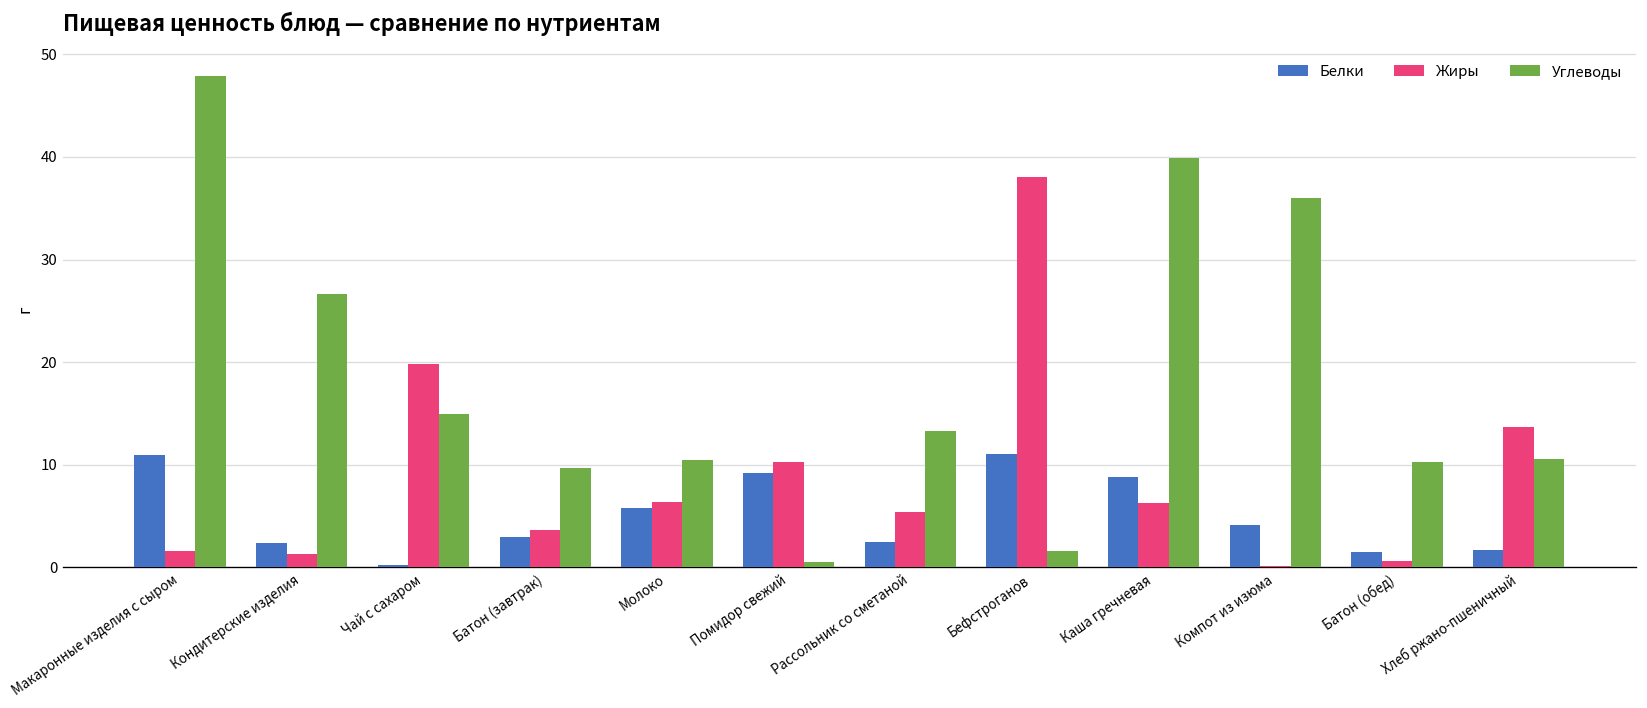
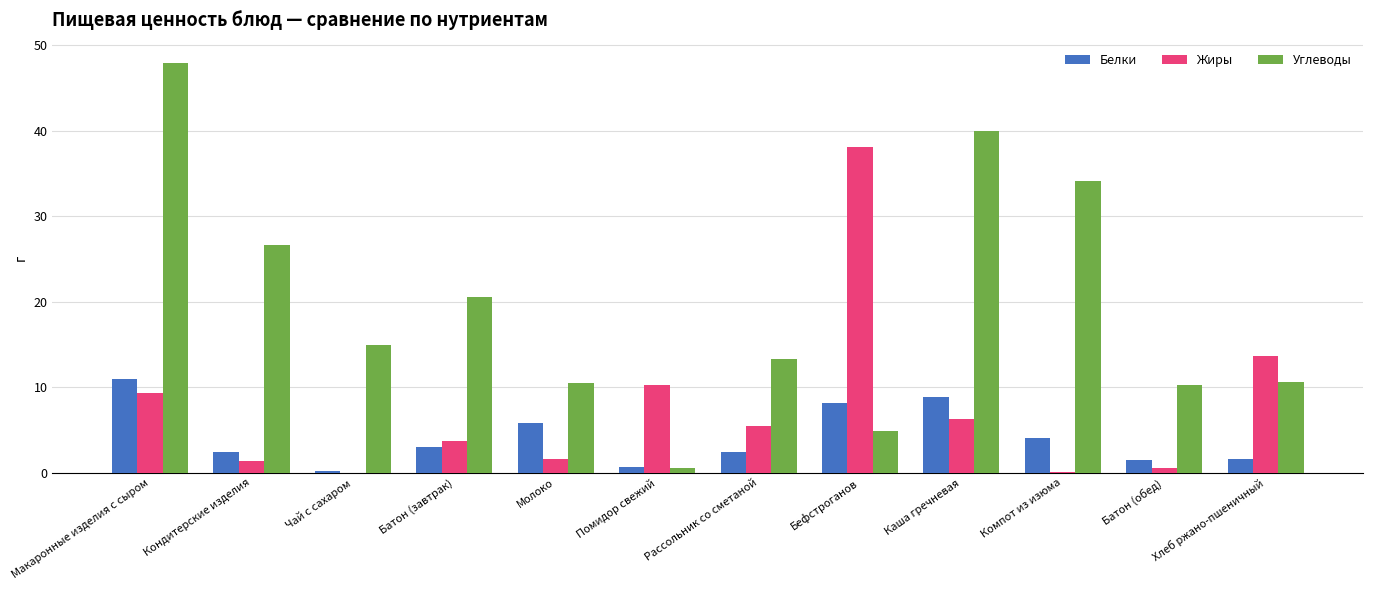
  {
    "Белки": {
      "Макаронные изделия с сыром": 11,
      "Кондитерские изделия": 2,
      "Батон (завтрак)": 3,
      "Молоко": 6,
-     "Помидор свежий": 9,
+     "Помидор свежий": 1,
      "Рассольник со сметаной": 2,
-     "Бефстроганов": 11,
+     "Бефстроганов": 8,
      "Каша гречневая": 9,
      "Компот из изюма": 4,
      "Батон (обед)": 2,
      "Хлеб ржано-пшеничный": 2
    },
    "Жиры": {
-     "Макаронные изделия с сыром": 2,
+     "Макаронные изделия с сыром": 9,
      "Кондитерские изделия": 1,
-     "Чай с сахаром": 20,
+     "Чай с сахаром": 0,
      "Батон (завтрак)": 4,
-     "Молоко": 6,
+     "Молоко": 2,
      "Помидор свежий": 10,
      "Рассольник со сметаной": 5,
      "Бефстроганов": 38,
      "Каша гречневая": 6,
      "Батон (обед)": 1,
      "Хлеб ржано-пшеничный": 14
    },
    "Углеводы": {
      "Макаронные изделия с сыром": 48,
      "Кондитерские изделия": 27,
      "Чай с сахаром": 15,
-     "Батон (завтрак)": 10,
+     "Батон (завтрак)": 21,
      "Молоко": 11,
      "Помидор свежий": 1,
      "Рассольник со сметаной": 13,
-     "Бефстроганов": 2,
+     "Бефстроганов": 5,
      "Каша гречневая": 40,
-     "Компот из изюма": 36,
+     "Компот из изюма": 34,
      "Батон (обед)": 10,
      "Хлеб ржано-пшеничный": 11
    }
  }
